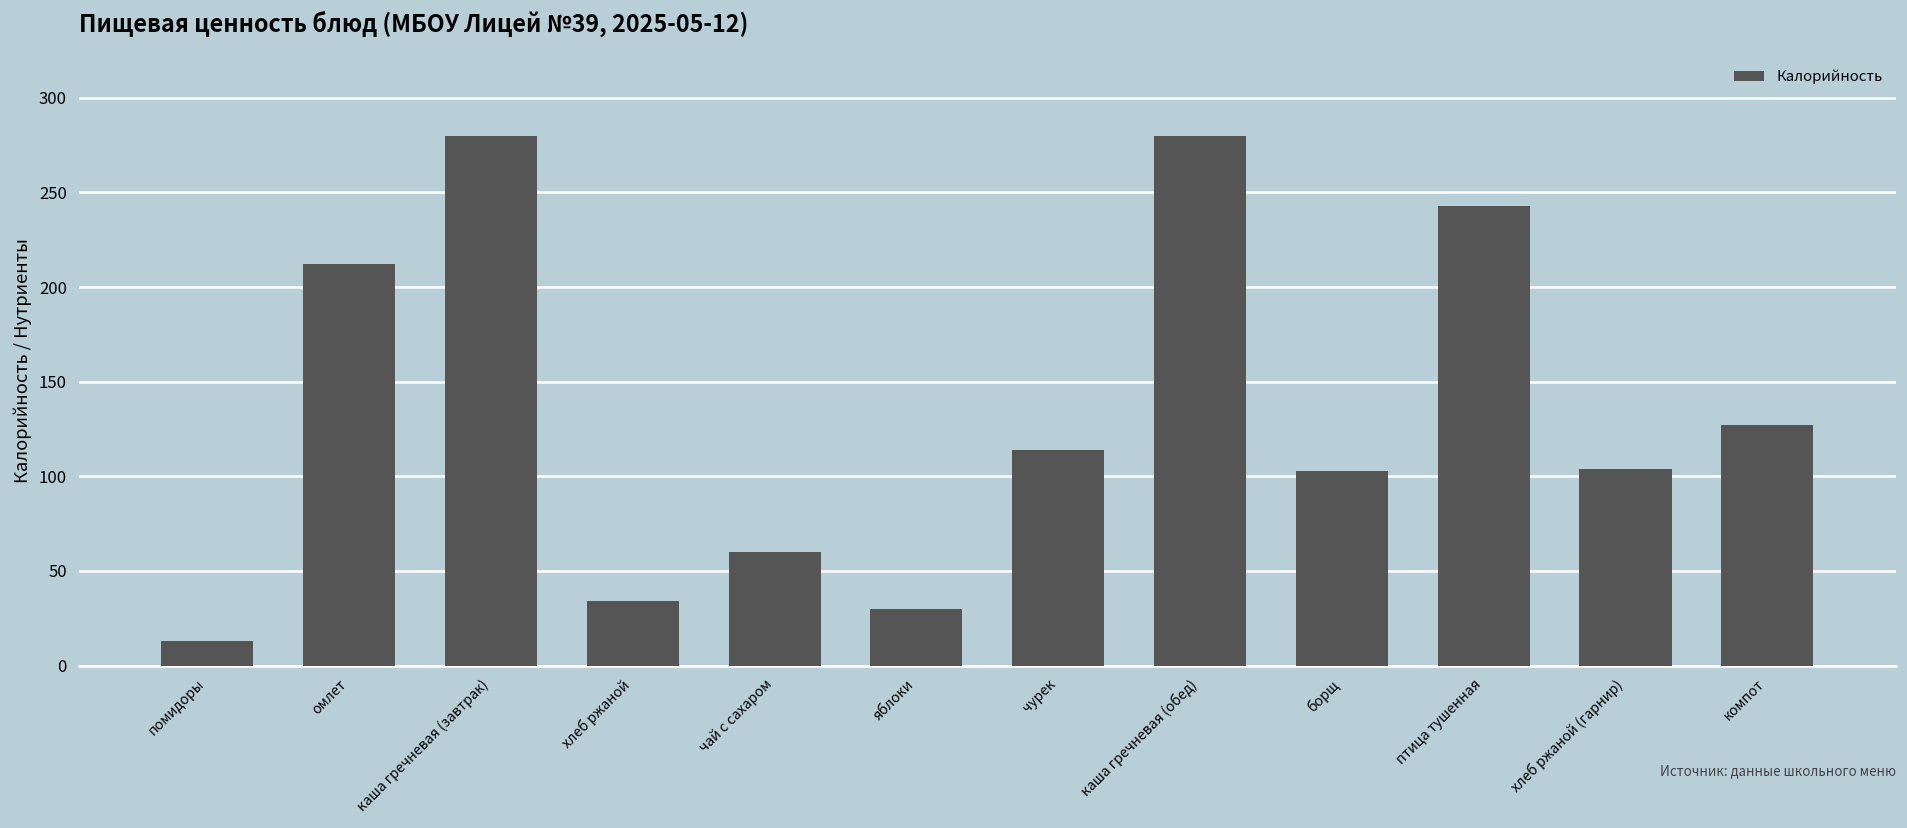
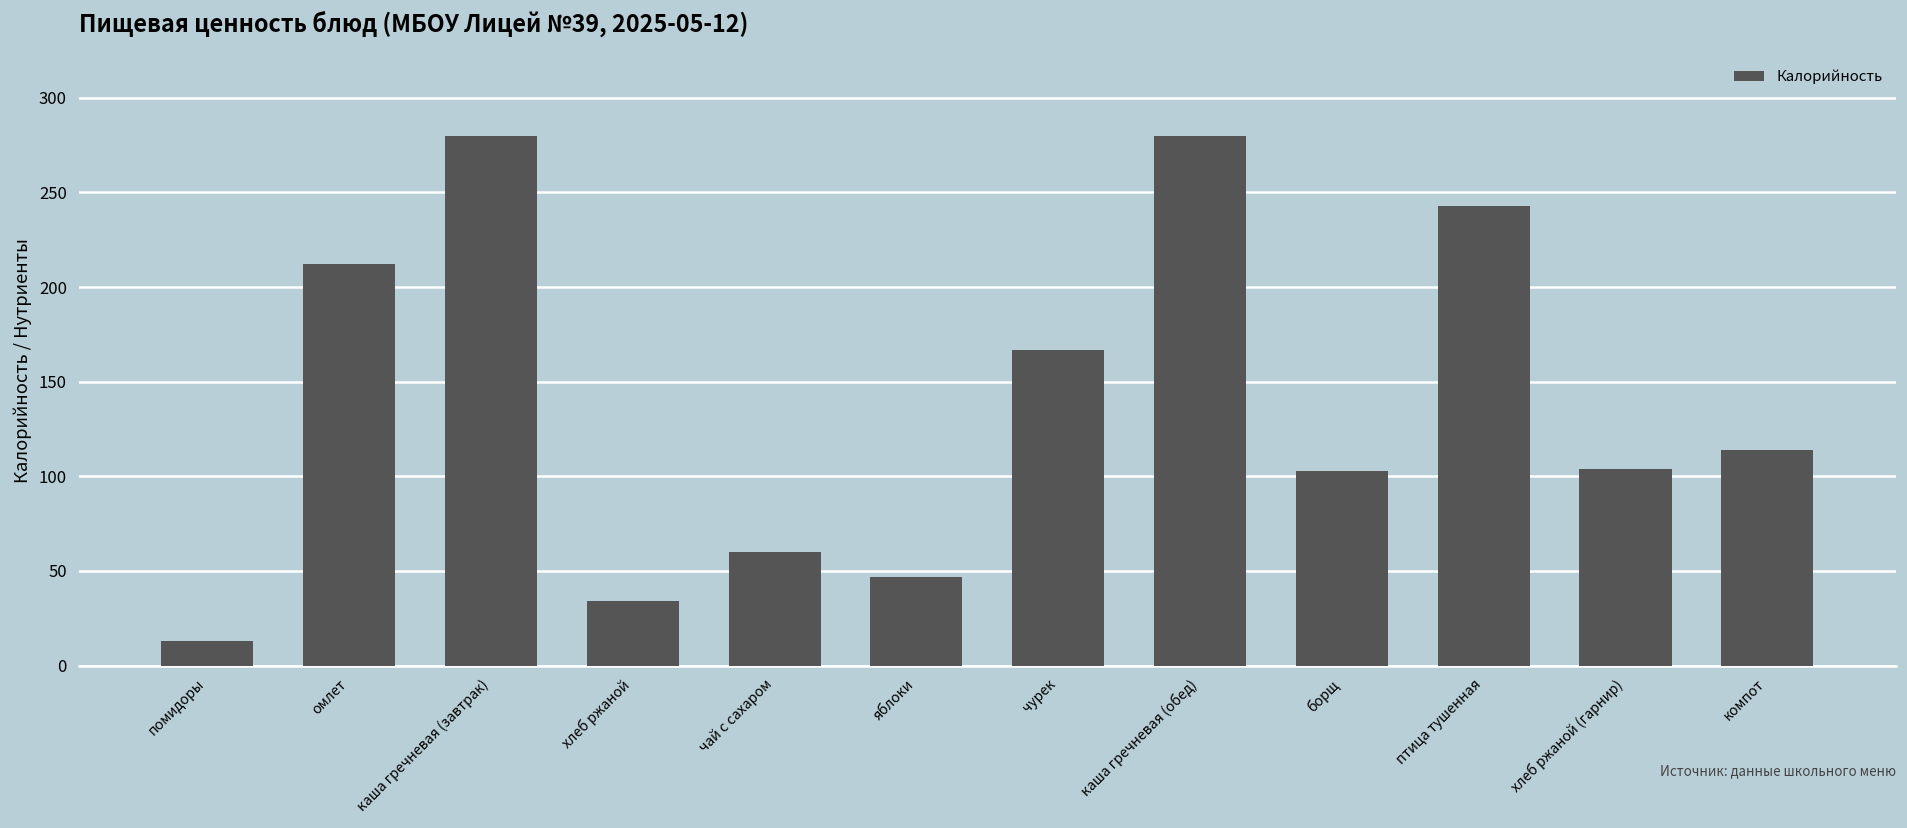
  {
    "помидоры": 13,
    "омлет": 212,
    "каша гречневая (завтрак)": 280,
    "хлеб ржаной": 34,
    "чай с сахаром": 60,
-   "яблоки": 30,
-   "чурек": 114,
+   "яблоки": 47,
+   "чурек": 167,
    "каша гречневая (обед)": 280,
    "борщ": 103,
    "птица тушенная": 243,
    "хлеб ржаной (гарнир)": 104,
-   "компот": 127
+   "компот": 114
  }
